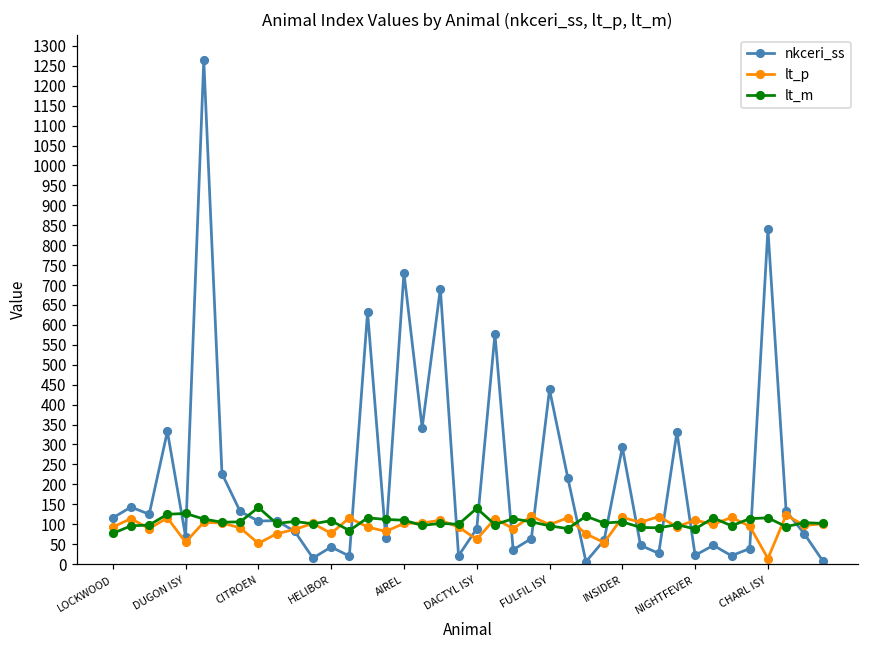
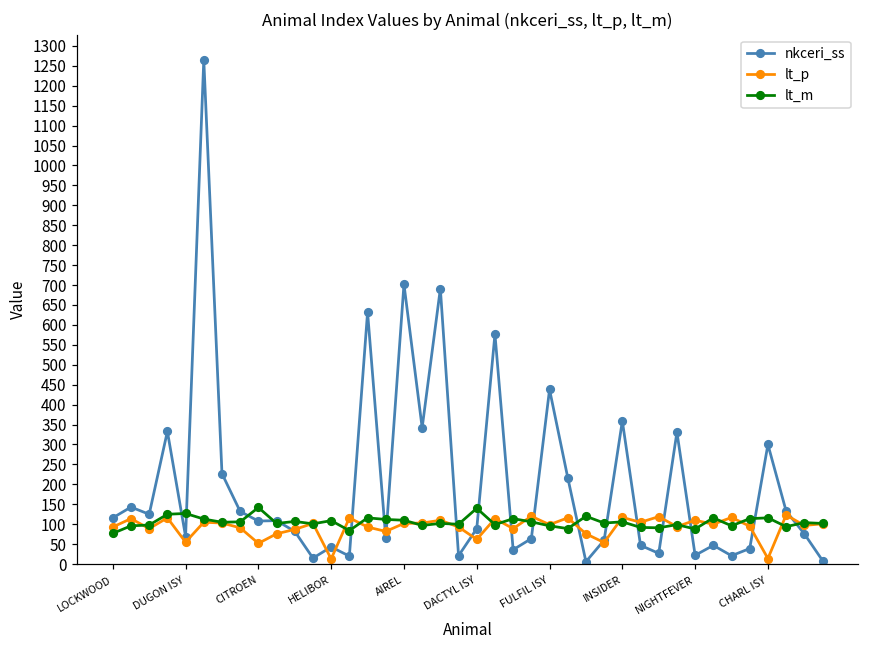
  {
    "nkceri_ss": {
      "LOCKWOOD": 120,
      "DUGON ISY": 70,
      "CITROEN": 110,
      "HELIBOR": 40,
-     "AIREL": 730,
+     "AIREL": 700,
      "DACTYL ISY": 90,
      "FULFIL ISY": 440,
-     "INSIDER": 290,
+     "INSIDER": 360,
      "NIGHTFEVER": 20,
-     "CHARL ISY": 840
+     "CHARL ISY": 300
    },
    "lt_p": {
      "LOCKWOOD": 90,
      "DUGON ISY": 60,
      "CITROEN": 50,
-     "HELIBOR": 80,
+     "HELIBOR": 10,
      "AIREL": 100,
      "DACTYL ISY": 60,
      "INSIDER": 120,
      "NIGHTFEVER": 110,
      "CHARL ISY": 10
    },
    "lt_m": {
      "LOCKWOOD": 80,
      "DUGON ISY": 130,
      "CITROEN": 140,
      "HELIBOR": 110,
      "AIREL": 110,
      "DACTYL ISY": 140,
      "INSIDER": 110,
      "NIGHTFEVER": 90,
      "CHARL ISY": 120
    }
  }
